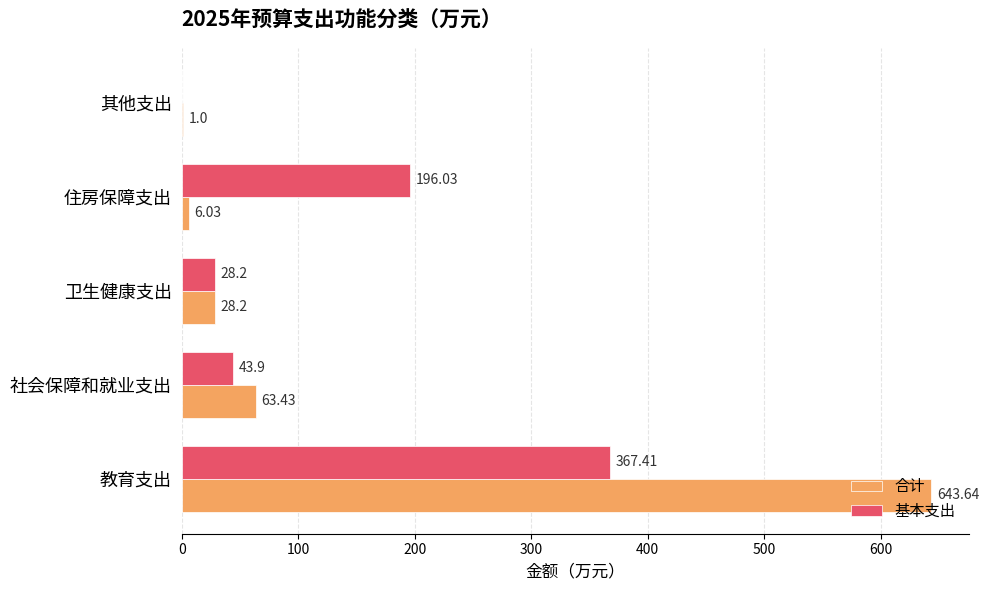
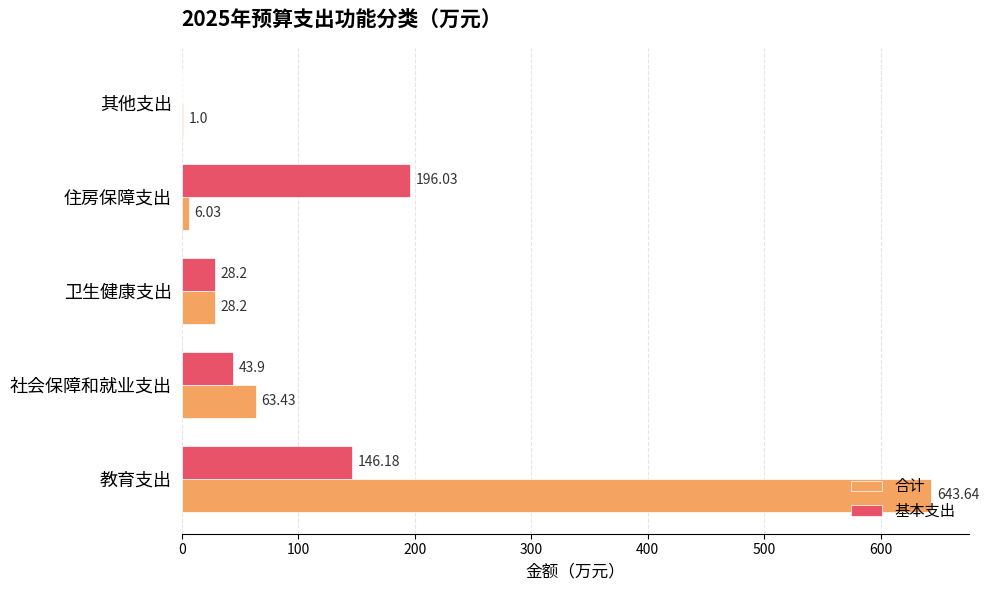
  {
    "合计": {
      "其他支出": 1.0,
      "住房保障支出": 6.03,
      "卫生健康支出": 28.2,
      "社会保障和就业支出": 63.43,
      "教育支出": 643.64
    },
    "基本支出": {
      "住房保障支出": 196.03,
      "卫生健康支出": 28.2,
      "社会保障和就业支出": 43.9,
-     "教育支出": 367.41
+     "教育支出": 146.18
    }
  }
